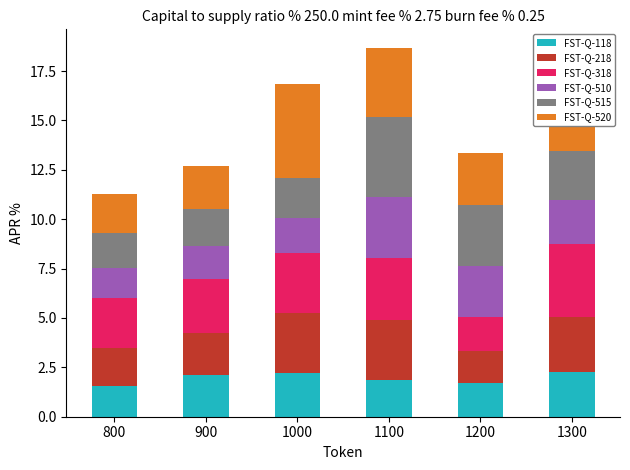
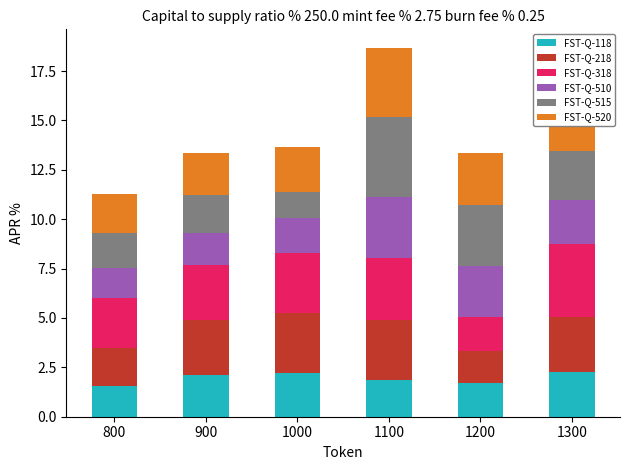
  {
    "FST-Q-118": {
      "800": 1.5,
      "900": 2.1,
      "1000": 2.2,
      "1100": 1.9,
      "1200": 1.7,
      "1300": 2.2
    },
    "FST-Q-218": {
      "800": 1.9,
-     "900": 2.1,
+     "900": 2.8,
      "1000": 3.1,
      "1100": 3.0,
      "1200": 1.6,
      "1300": 2.8
    },
    "FST-Q-318": {
      "800": 2.5,
      "900": 2.8,
      "1000": 3.0,
      "1100": 3.1,
      "1200": 1.7,
      "1300": 3.7
    },
    "FST-Q-510": {
      "800": 1.5,
      "900": 1.7,
      "1000": 1.8,
      "1100": 3.1,
      "1200": 2.6,
      "1300": 2.2
    },
    "FST-Q-515": {
      "800": 1.8,
      "900": 1.9,
-     "1000": 2.0,
+     "1000": 1.3,
      "1100": 4.1,
      "1200": 3.1,
      "1300": 2.5
    },
    "FST-Q-520": {
      "800": 2.0,
      "900": 2.1,
-     "1000": 4.8,
+     "1000": 2.3,
      "1100": 3.5,
      "1200": 2.6
    }
  }
